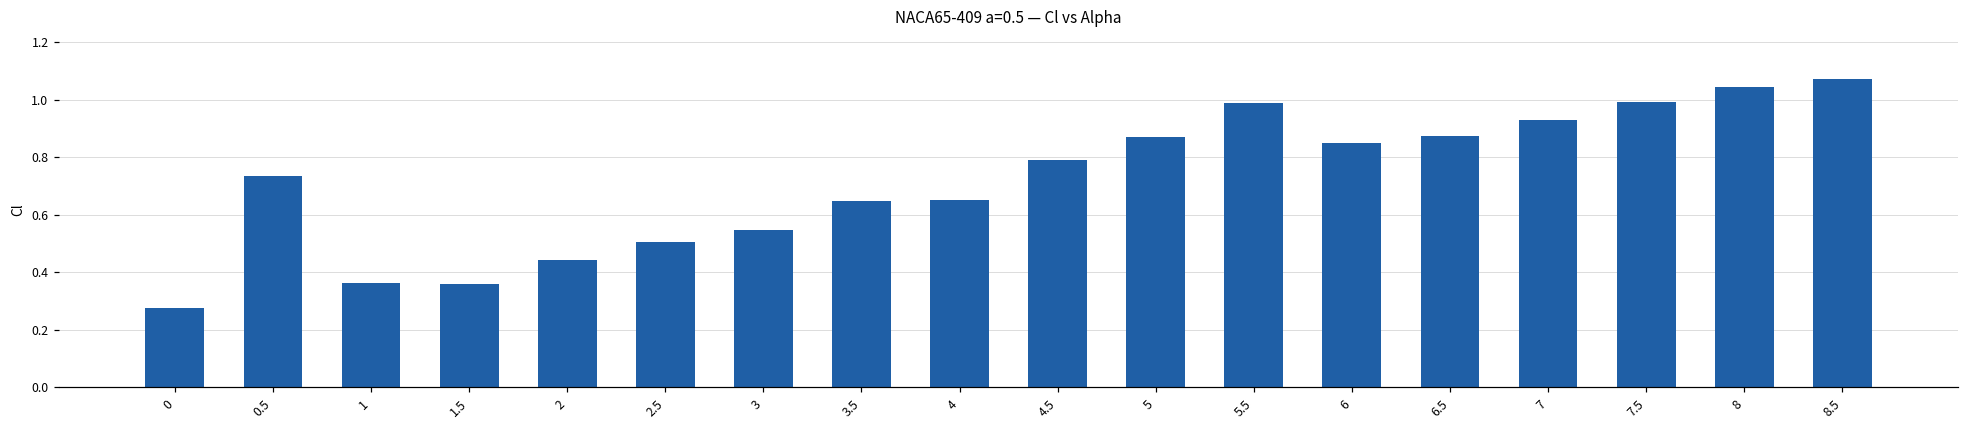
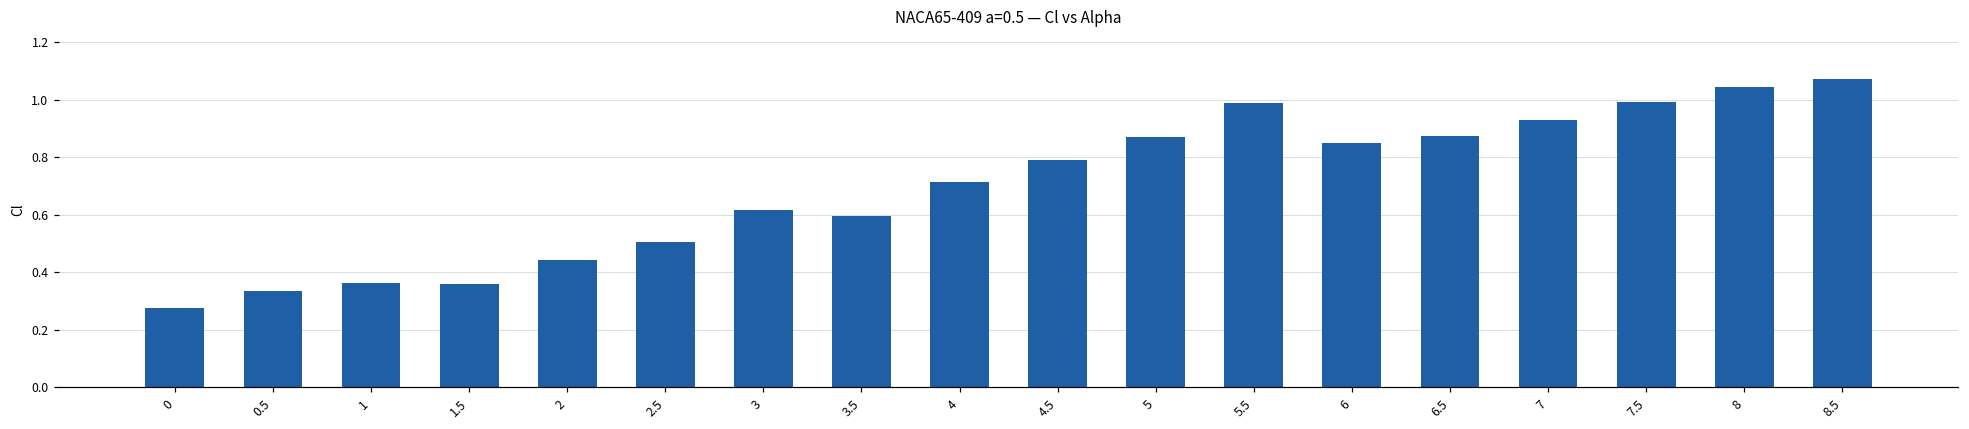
  {
    "0": 0.28,
-   "0.5": 0.73,
+   "0.5": 0.34,
    "1": 0.36,
    "1.5": 0.36,
    "2": 0.44,
    "2.5": 0.51,
-   "3": 0.55,
-   "3.5": 0.65,
-   "4": 0.65,
+   "3": 0.62,
+   "3.5": 0.60,
+   "4": 0.72,
    "4.5": 0.79,
    "5": 0.87,
    "5.5": 0.99,
    "6": 0.85,
    "6.5": 0.88,
    "7": 0.93,
    "7.5": 0.99,
    "8": 1.04,
    "8.5": 1.07
  }
